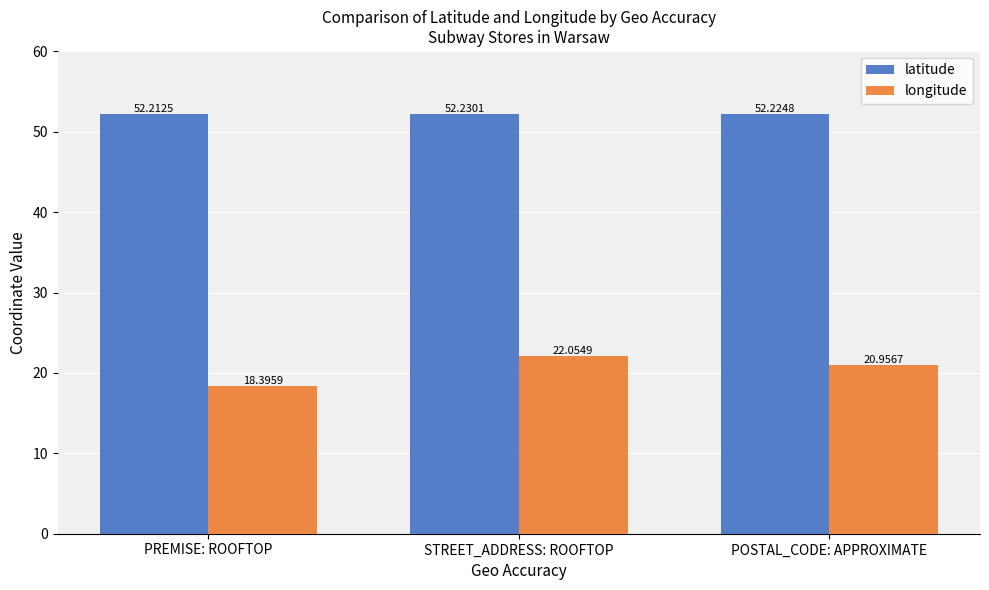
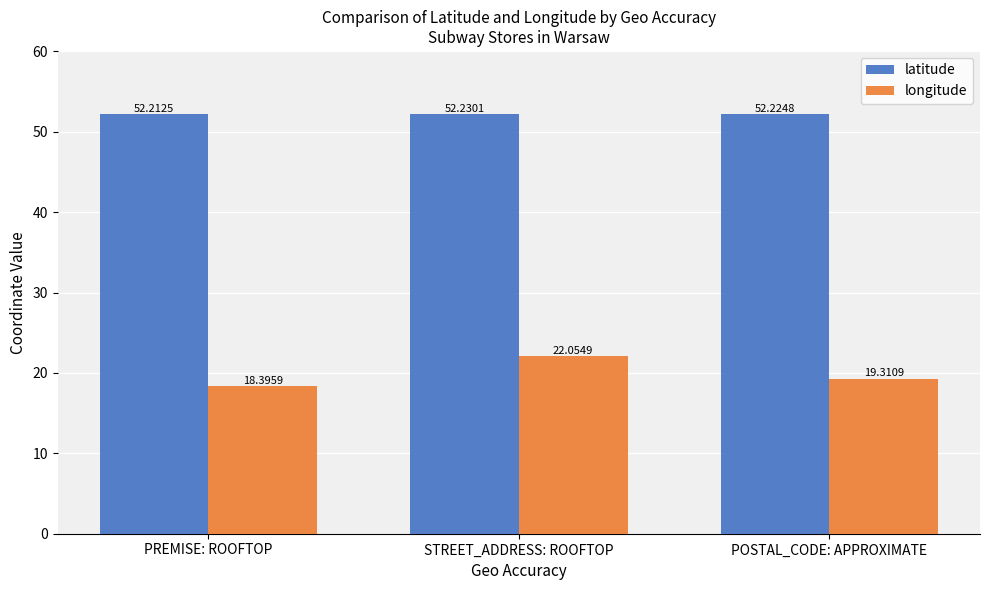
  {
    "latitude": {
      "PREMISE: ROOFTOP": 52.2125,
      "STREET_ADDRESS: ROOFTOP": 52.2301,
      "POSTAL_CODE: APPROXIMATE": 52.2248
    },
    "longitude": {
      "PREMISE: ROOFTOP": 18.3959,
      "STREET_ADDRESS: ROOFTOP": 22.0549,
-     "POSTAL_CODE: APPROXIMATE": 20.9567
+     "POSTAL_CODE: APPROXIMATE": 19.3109
    }
  }
